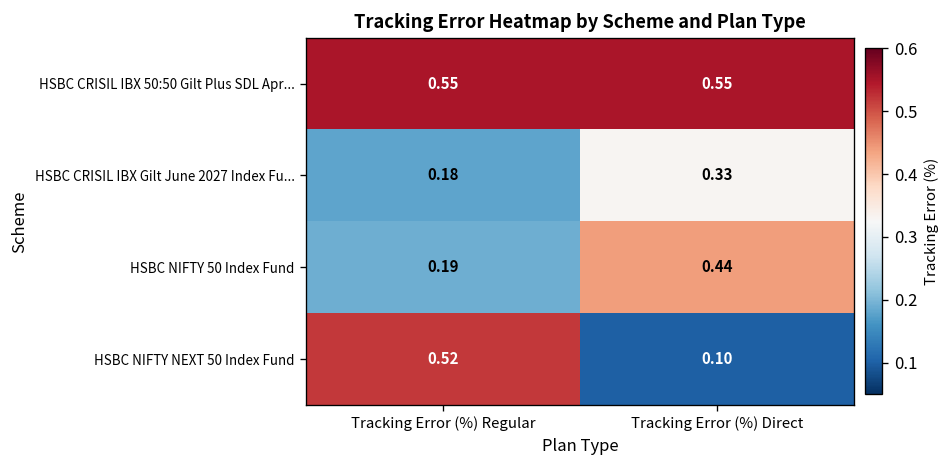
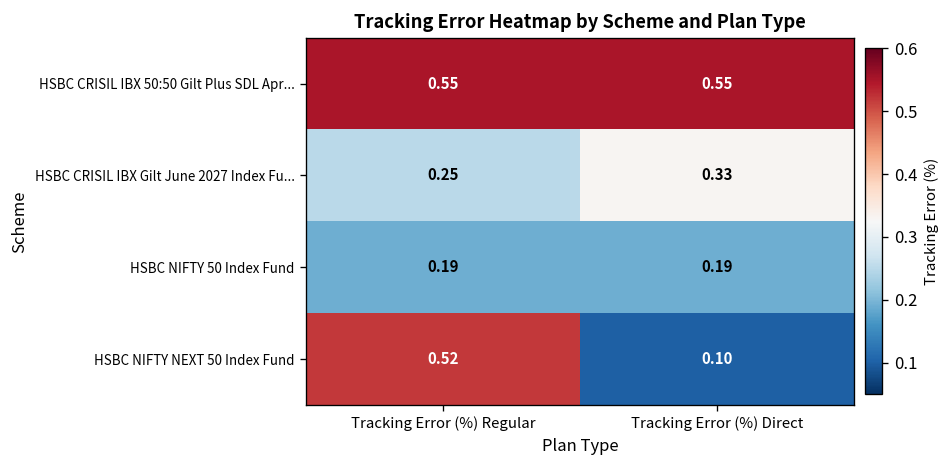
  {
    "HSBC CRISIL IBX 50:50 Gilt Plus SDL Apr...": {
      "Tracking Error (%) Regular": 0.55,
      "Tracking Error (%) Direct": 0.55
    },
    "HSBC CRISIL IBX Gilt June 2027 Index Fu...": {
-     "Tracking Error (%) Regular": 0.18,
+     "Tracking Error (%) Regular": 0.25,
      "Tracking Error (%) Direct": 0.33
    },
    "HSBC NIFTY 50 Index Fund": {
      "Tracking Error (%) Regular": 0.19,
-     "Tracking Error (%) Direct": 0.44
+     "Tracking Error (%) Direct": 0.19
    },
    "HSBC NIFTY NEXT 50 Index Fund": {
      "Tracking Error (%) Regular": 0.52,
      "Tracking Error (%) Direct": 0.10
    }
  }
